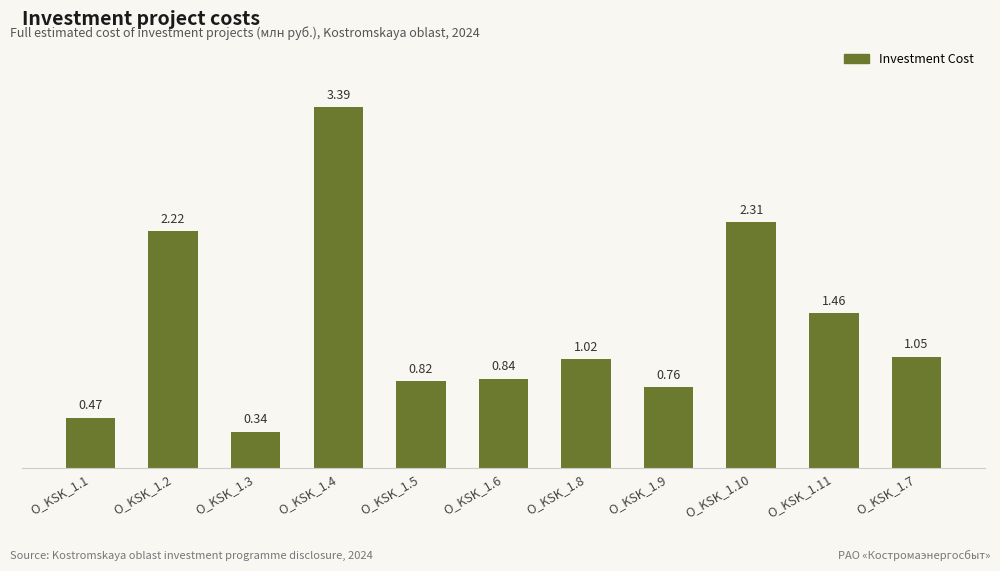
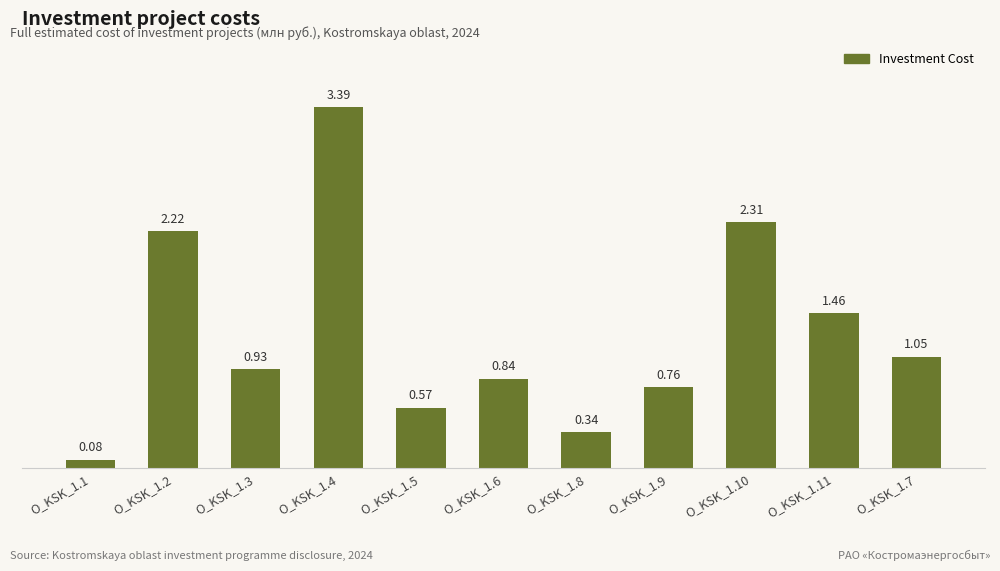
  {
-   "O_KSK_1.1": 0.47,
+   "O_KSK_1.1": 0.08,
    "O_KSK_1.2": 2.22,
-   "O_KSK_1.3": 0.34,
+   "O_KSK_1.3": 0.93,
    "O_KSK_1.4": 3.39,
-   "O_KSK_1.5": 0.82,
+   "O_KSK_1.5": 0.57,
    "O_KSK_1.6": 0.84,
-   "O_KSK_1.8": 1.02,
+   "O_KSK_1.8": 0.34,
    "O_KSK_1.9": 0.76,
    "O_KSK_1.10": 2.31,
    "O_KSK_1.11": 1.46,
    "O_KSK_1.7": 1.05
  }
